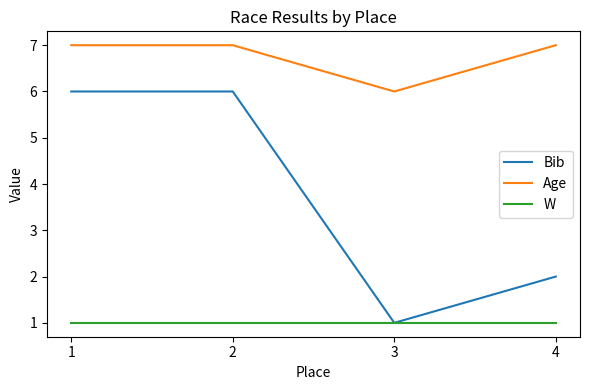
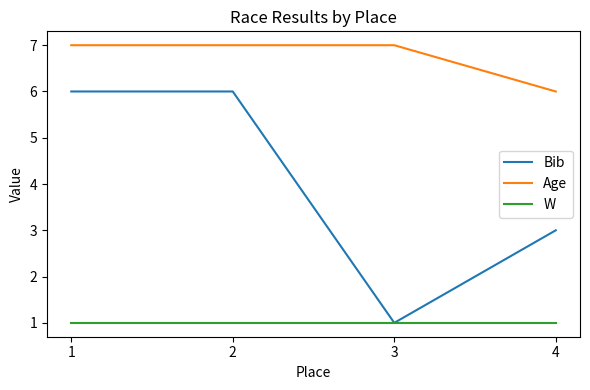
  {
    "Bib": {
      "1": 6,
      "2": 6,
-     "4": 2
+     "4": 3
    },
    "Age": {
      "1": 7,
      "2": 7,
-     "3": 6,
-     "4": 7
+     "3": 7,
+     "4": 6
    },
    "W": {
      "1": 1,
      "2": 1,
      "4": 1
    }
  }
